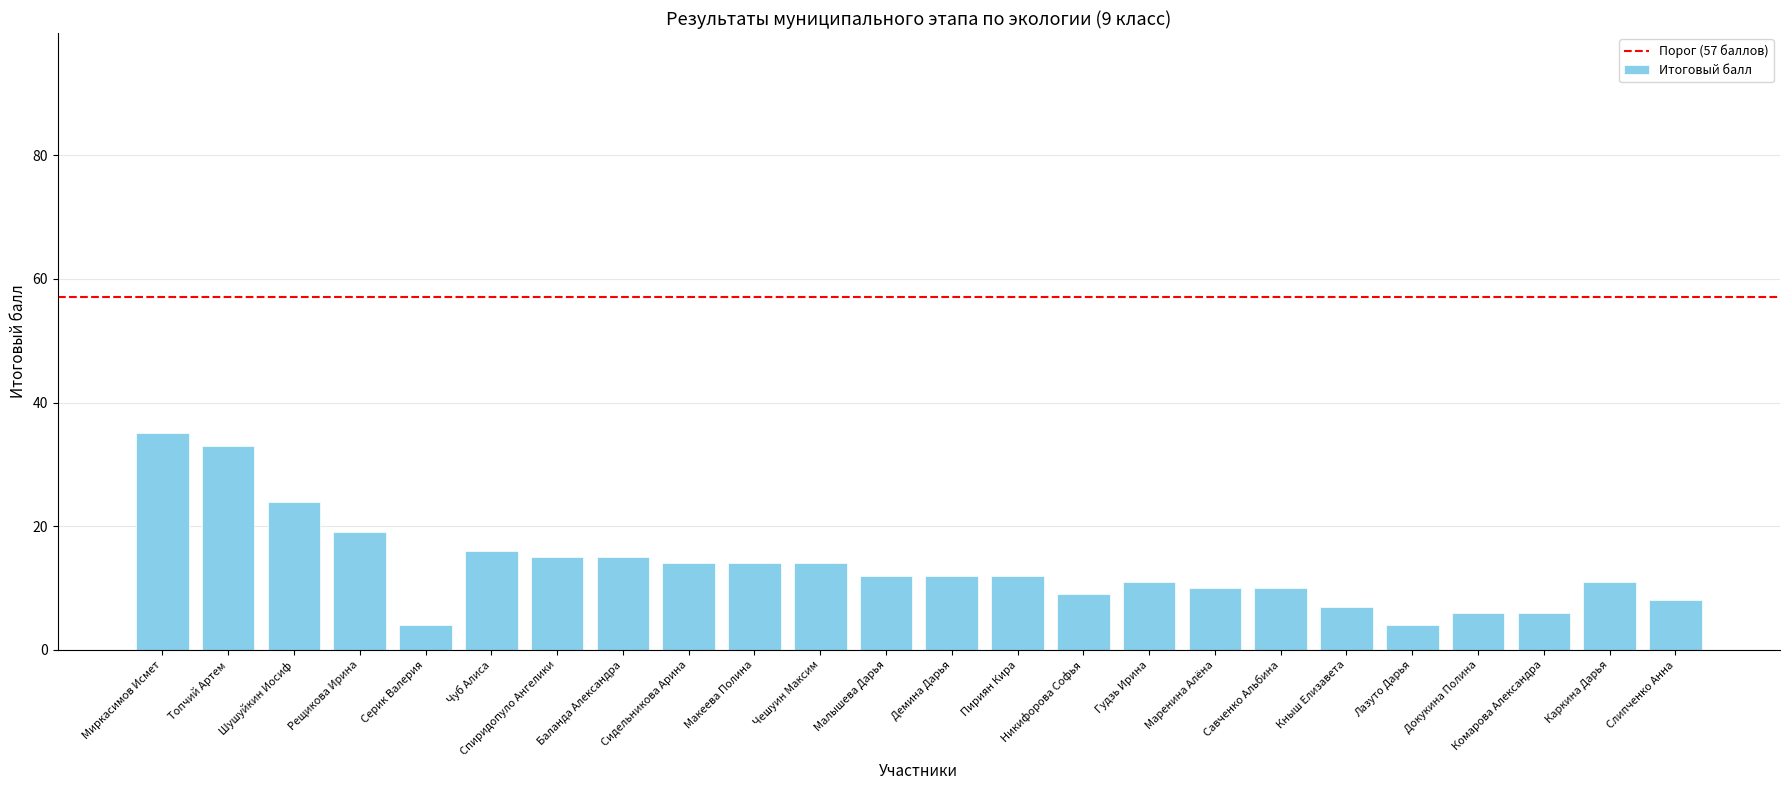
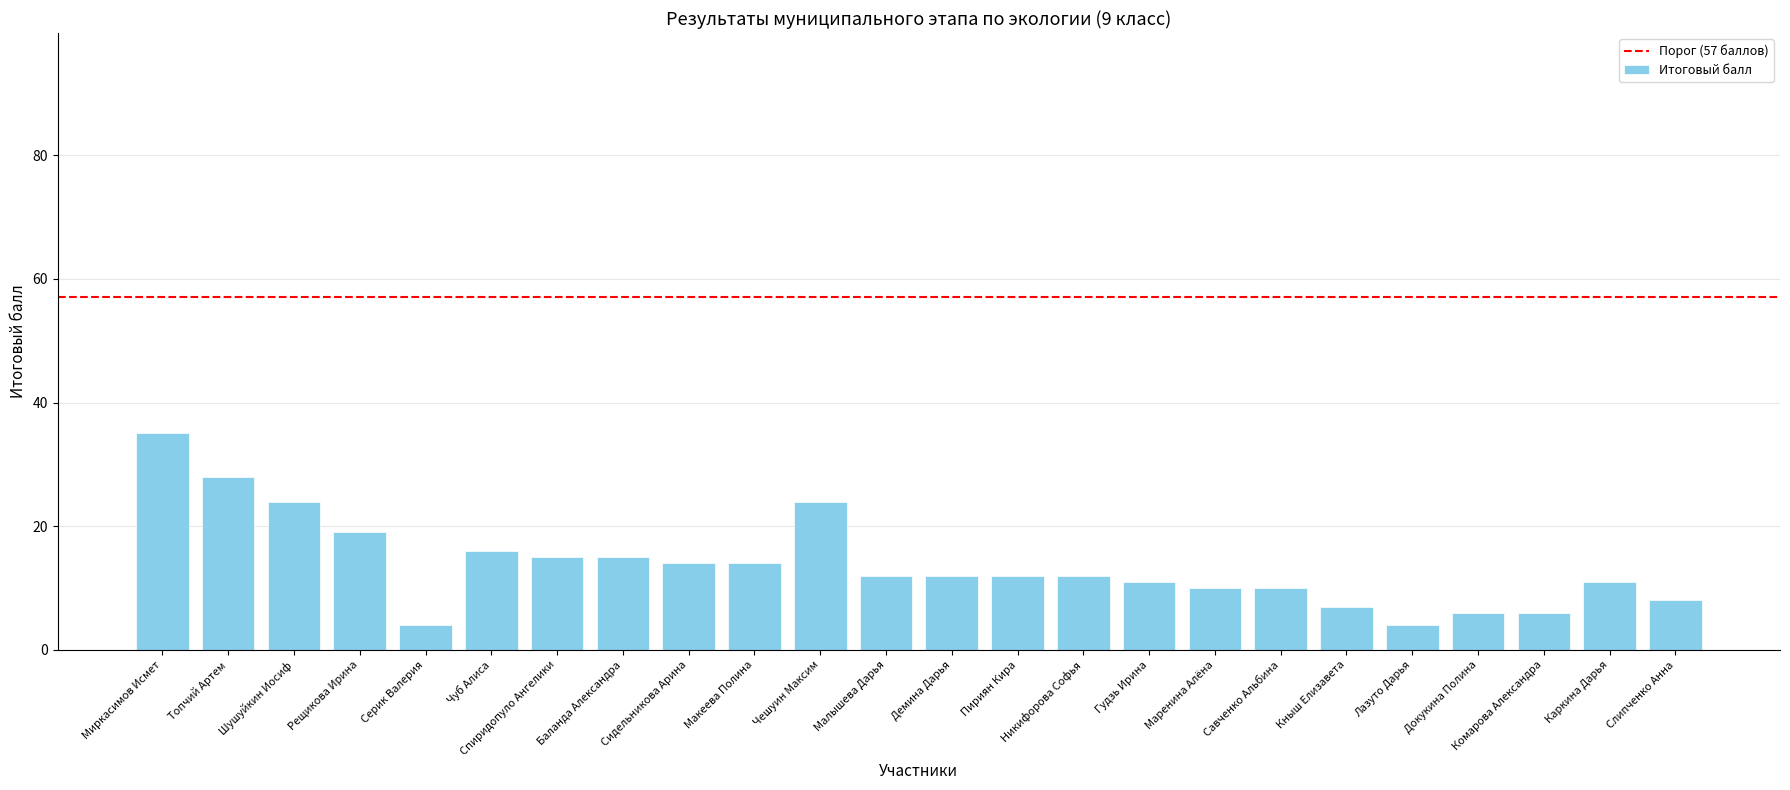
  {
    "Миркасимов Исмет": 35,
-   "Топчий Артем": 33,
+   "Топчий Артем": 28,
    "Шушуйкин Иосиф": 24,
    "Рещикова Ирина": 19,
    "Серик Валерия": 4,
    "Чуб Алиса": 16,
    "Спиридопуло Ангелики": 15,
    "Баланда Александра": 15,
    "Сидельникова Арина": 14,
    "Макеева Полина": 14,
-   "Чешуин Максим": 14,
+   "Чешуин Максим": 24,
    "Малышева Дарья": 12,
    "Демина Дарья": 12,
    "Пириян Кира": 12,
-   "Никифорова Софья": 9,
+   "Никифорова Софья": 12,
    "Гудзь Ирина": 11,
    "Маренина Алёна": 10,
    "Савченко Альбина": 10,
    "Кныш Елизавета": 7,
    "Лазуто Дарья": 4,
    "Докукина Полина": 6,
    "Комарова Александра": 6,
    "Каркина Дарья": 11,
    "Слипченко Анна": 8
  }
